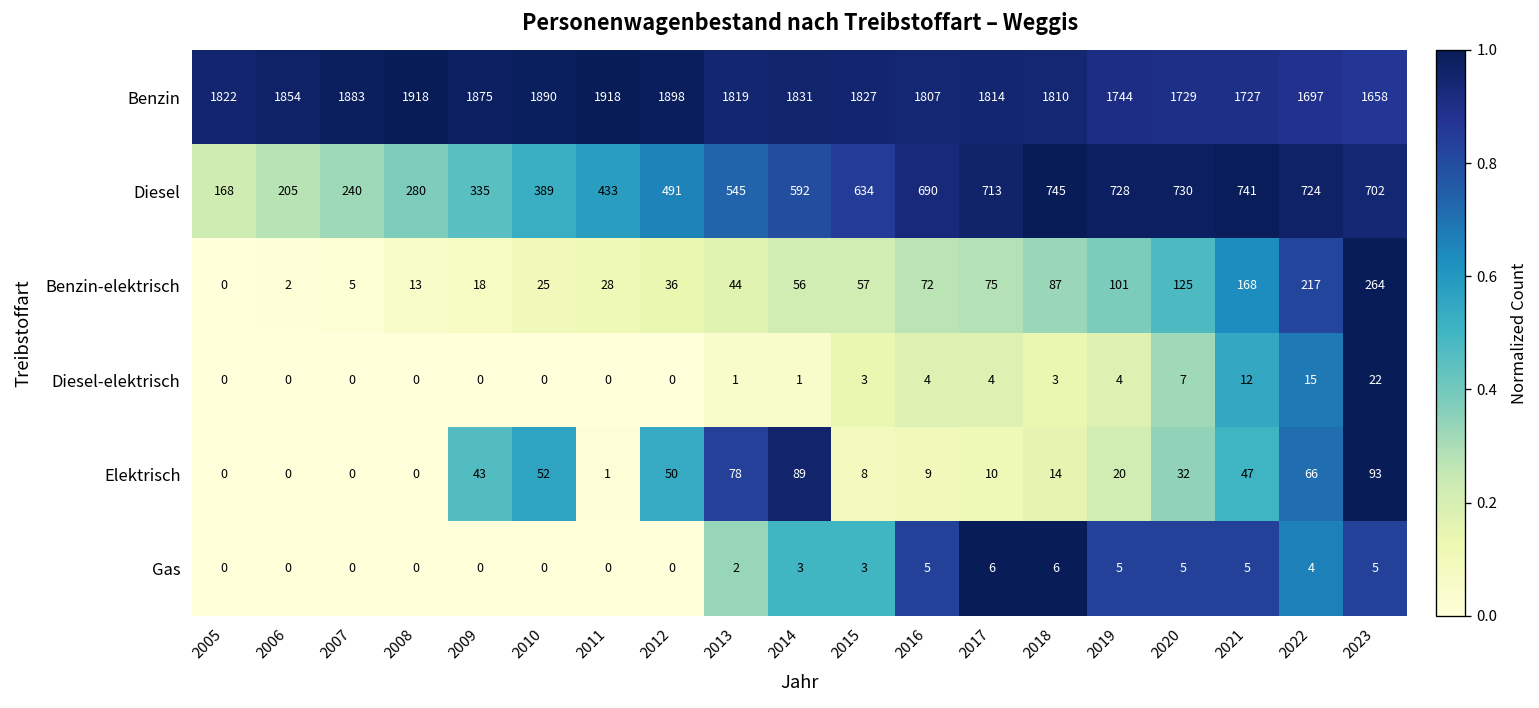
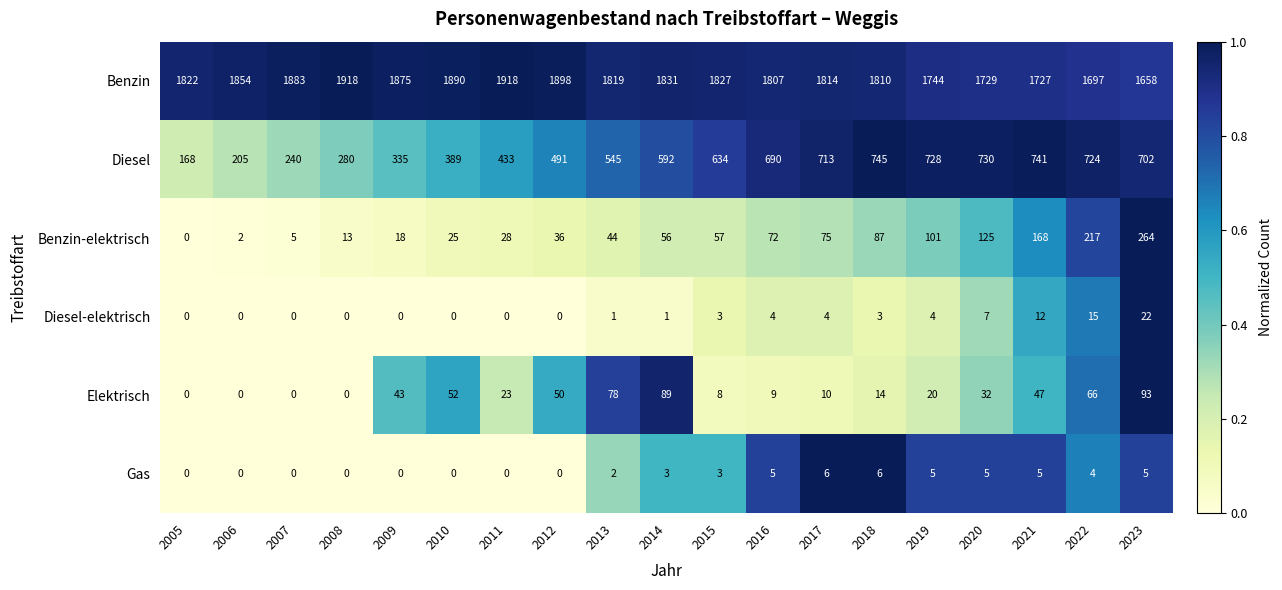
  {
    "Benzin": {
      "2005": 1822,
      "2006": 1854,
      "2007": 1883,
      "2008": 1918,
      "2009": 1875,
      "2010": 1890,
      "2011": 1918,
      "2012": 1898,
      "2013": 1819,
      "2014": 1831,
      "2015": 1827,
      "2016": 1807,
      "2017": 1814,
      "2018": 1810,
      "2019": 1744,
      "2020": 1729,
      "2021": 1727,
      "2022": 1697,
      "2023": 1658
    },
    "Diesel": {
      "2005": 168,
      "2006": 205,
      "2007": 240,
      "2008": 280,
      "2009": 335,
      "2010": 389,
      "2011": 433,
      "2012": 491,
      "2013": 545,
      "2014": 592,
      "2015": 634,
      "2016": 690,
      "2017": 713,
      "2018": 745,
      "2019": 728,
      "2020": 730,
      "2021": 741,
      "2022": 724,
      "2023": 702
    },
    "Benzin-elektrisch": {
      "2005": 0,
      "2006": 2,
      "2007": 5,
      "2008": 13,
      "2009": 18,
      "2010": 25,
      "2011": 28,
      "2012": 36,
      "2013": 44,
      "2014": 56,
      "2015": 57,
      "2016": 72,
      "2017": 75,
      "2018": 87,
      "2019": 101,
      "2020": 125,
      "2021": 168,
      "2022": 217,
      "2023": 264
    },
    "Diesel-elektrisch": {
      "2005": 0,
      "2006": 0,
      "2007": 0,
      "2008": 0,
      "2009": 0,
      "2010": 0,
      "2011": 0,
      "2012": 0,
      "2013": 1,
      "2014": 1,
      "2015": 3,
      "2016": 4,
      "2017": 4,
      "2018": 3,
      "2019": 4,
      "2020": 7,
      "2021": 12,
      "2022": 15,
      "2023": 22
    },
    "Elektrisch": {
      "2005": 0,
      "2006": 0,
      "2007": 0,
      "2008": 0,
      "2009": 43,
      "2010": 52,
-     "2011": 1,
+     "2011": 23,
      "2012": 50,
      "2013": 78,
      "2014": 89,
      "2015": 8,
      "2016": 9,
      "2017": 10,
      "2018": 14,
      "2019": 20,
      "2020": 32,
      "2021": 47,
      "2022": 66,
      "2023": 93
    },
    "Gas": {
      "2005": 0,
      "2006": 0,
      "2007": 0,
      "2008": 0,
      "2009": 0,
      "2010": 0,
      "2011": 0,
      "2012": 0,
      "2013": 2,
      "2014": 3,
      "2015": 3,
      "2016": 5,
      "2017": 6,
      "2018": 6,
      "2019": 5,
      "2020": 5,
      "2021": 5,
      "2022": 4,
      "2023": 5
    }
  }
